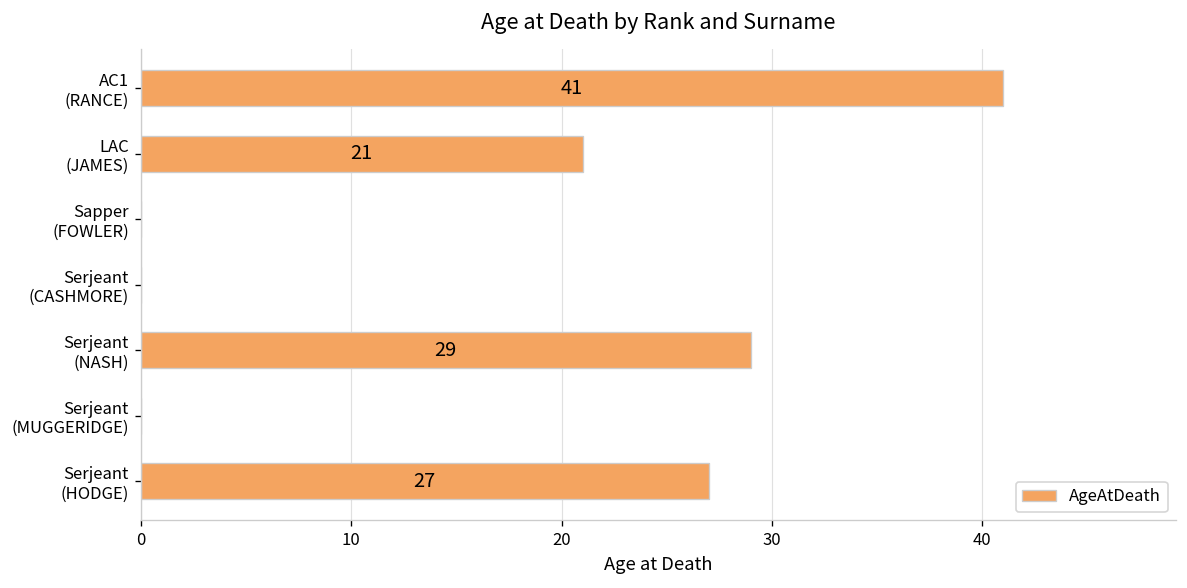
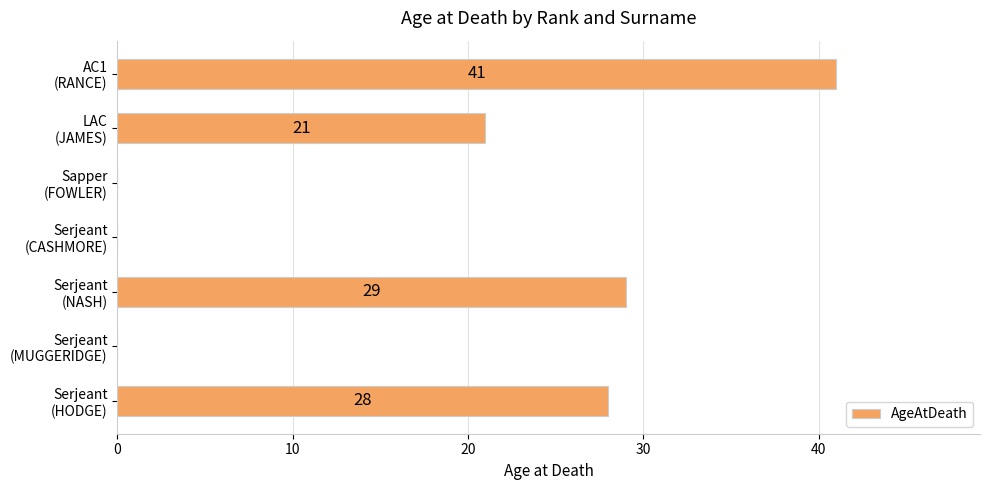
  {
    "AC1 (RANCE)": 41,
    "LAC (JAMES)": 21,
    "Serjeant (NASH)": 29,
-   "Serjeant (HODGE)": 27
+   "Serjeant (HODGE)": 28
  }
